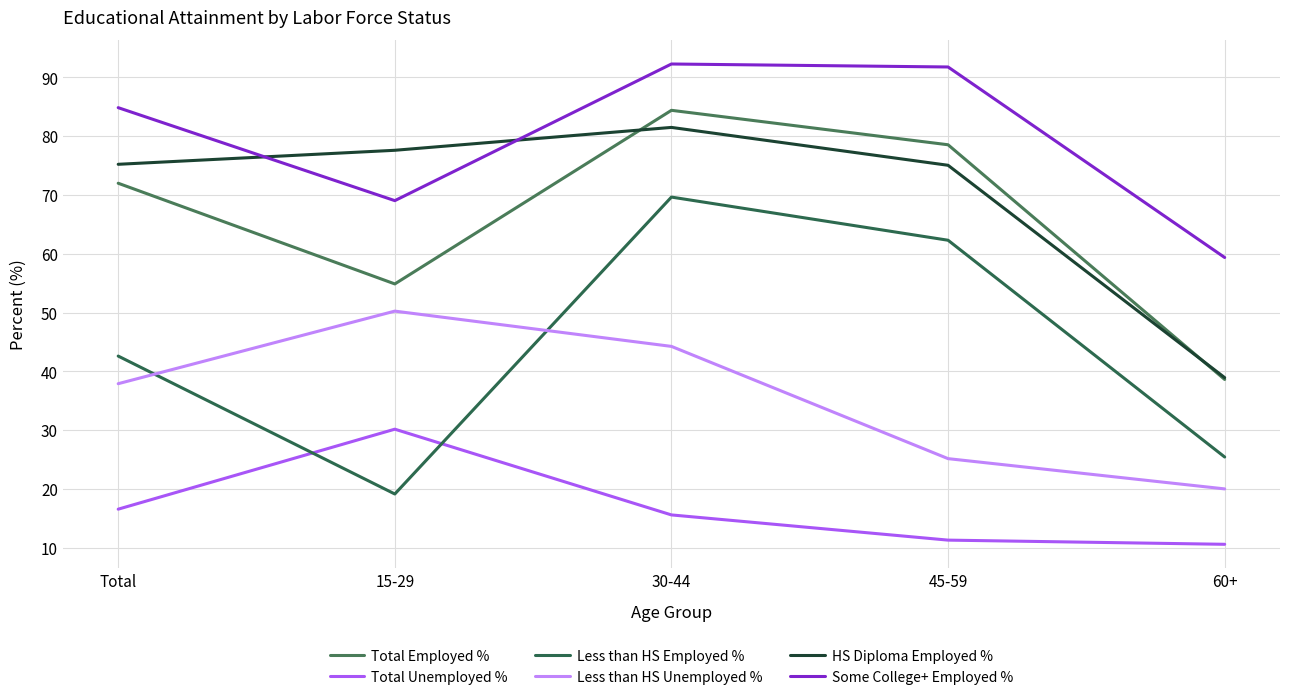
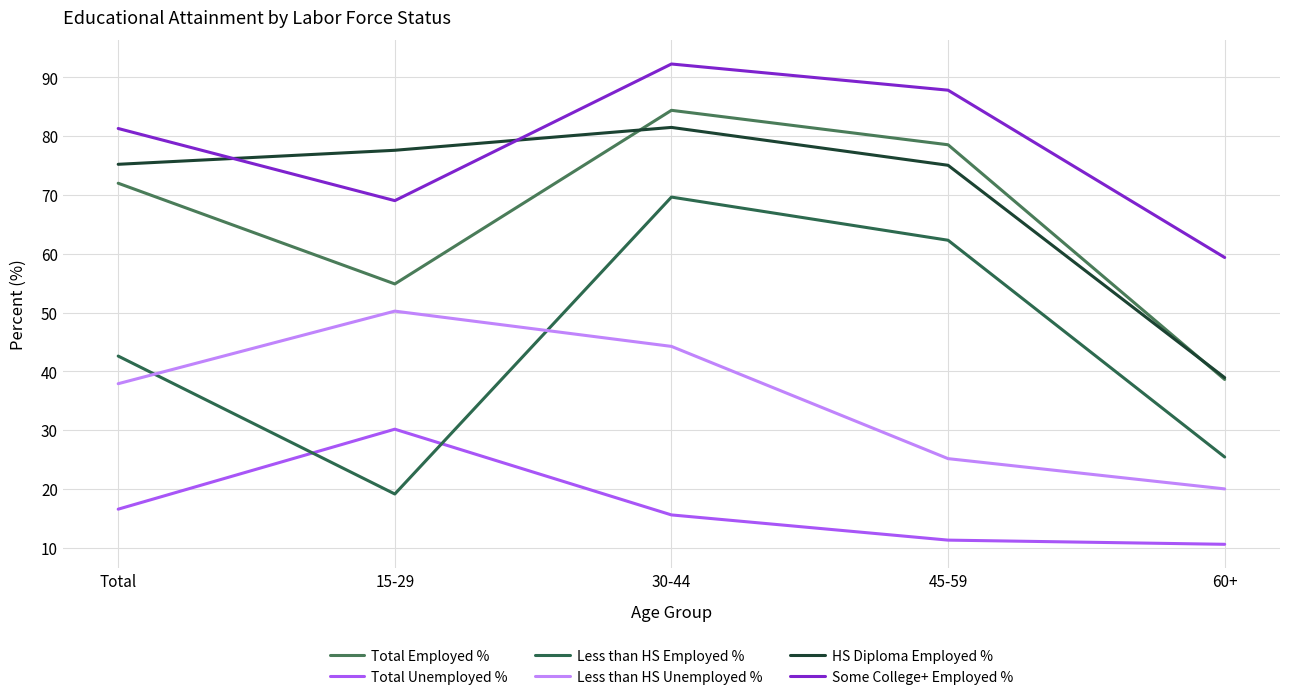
  {
    "Some College+ Employed %": {
-     "Total": 85,
+     "Total": 81,
      "15-29": 69,
      "30-44": 92,
-     "45-59": 92,
+     "45-59": 88,
      "60+": 59
    }
  }
